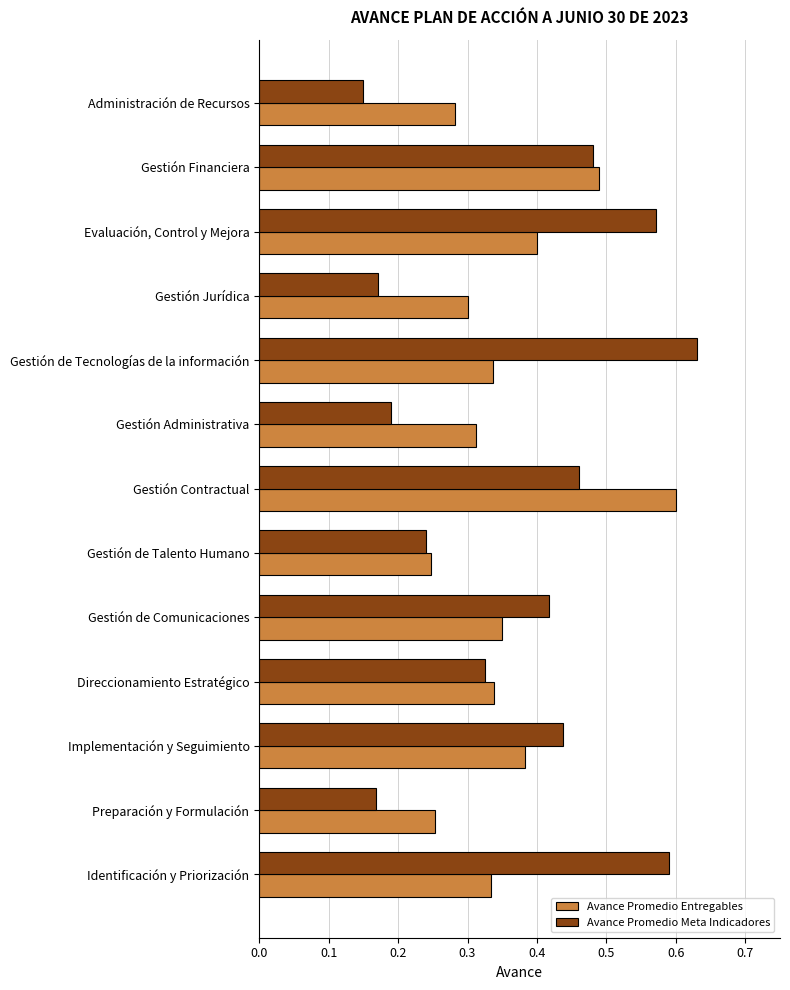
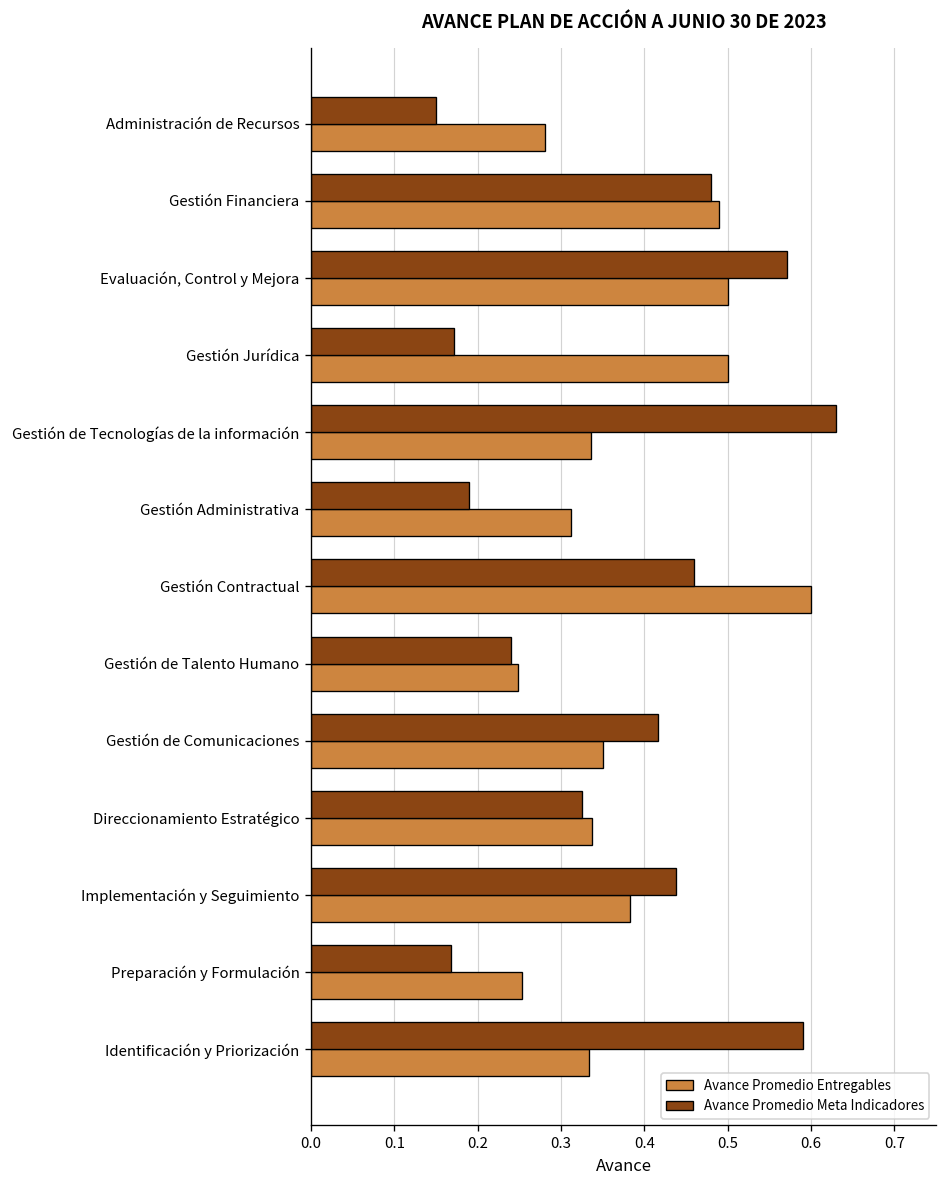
  {
    "Avance Promedio Entregables": {
      "Administración de Recursos": 0.28,
      "Gestión Financiera": 0.49,
-     "Evaluación, Control y Mejora": 0.4,
-     "Gestión Jurídica": 0.3,
+     "Evaluación, Control y Mejora": 0.5,
+     "Gestión Jurídica": 0.5,
      "Gestión de Tecnologías de la información": 0.34,
      "Gestión Administrativa": 0.31,
      "Gestión Contractual": 0.6,
      "Gestión de Talento Humano": 0.25,
      "Gestión de Comunicaciones": 0.35,
      "Direccionamiento Estratégico": 0.34,
      "Implementación y Seguimiento": 0.38,
      "Preparación y Formulación": 0.25,
      "Identificación y Priorización": 0.33
    },
    "Avance Promedio Meta Indicadores": {
      "Administración de Recursos": 0.15,
      "Gestión Financiera": 0.48,
      "Evaluación, Control y Mejora": 0.57,
      "Gestión Jurídica": 0.17,
      "Gestión de Tecnologías de la información": 0.63,
      "Gestión Administrativa": 0.19,
      "Gestión Contractual": 0.46,
      "Gestión de Talento Humano": 0.24,
      "Gestión de Comunicaciones": 0.42,
      "Direccionamiento Estratégico": 0.33,
      "Implementación y Seguimiento": 0.44,
      "Preparación y Formulación": 0.17,
      "Identificación y Priorización": 0.59
    }
  }
